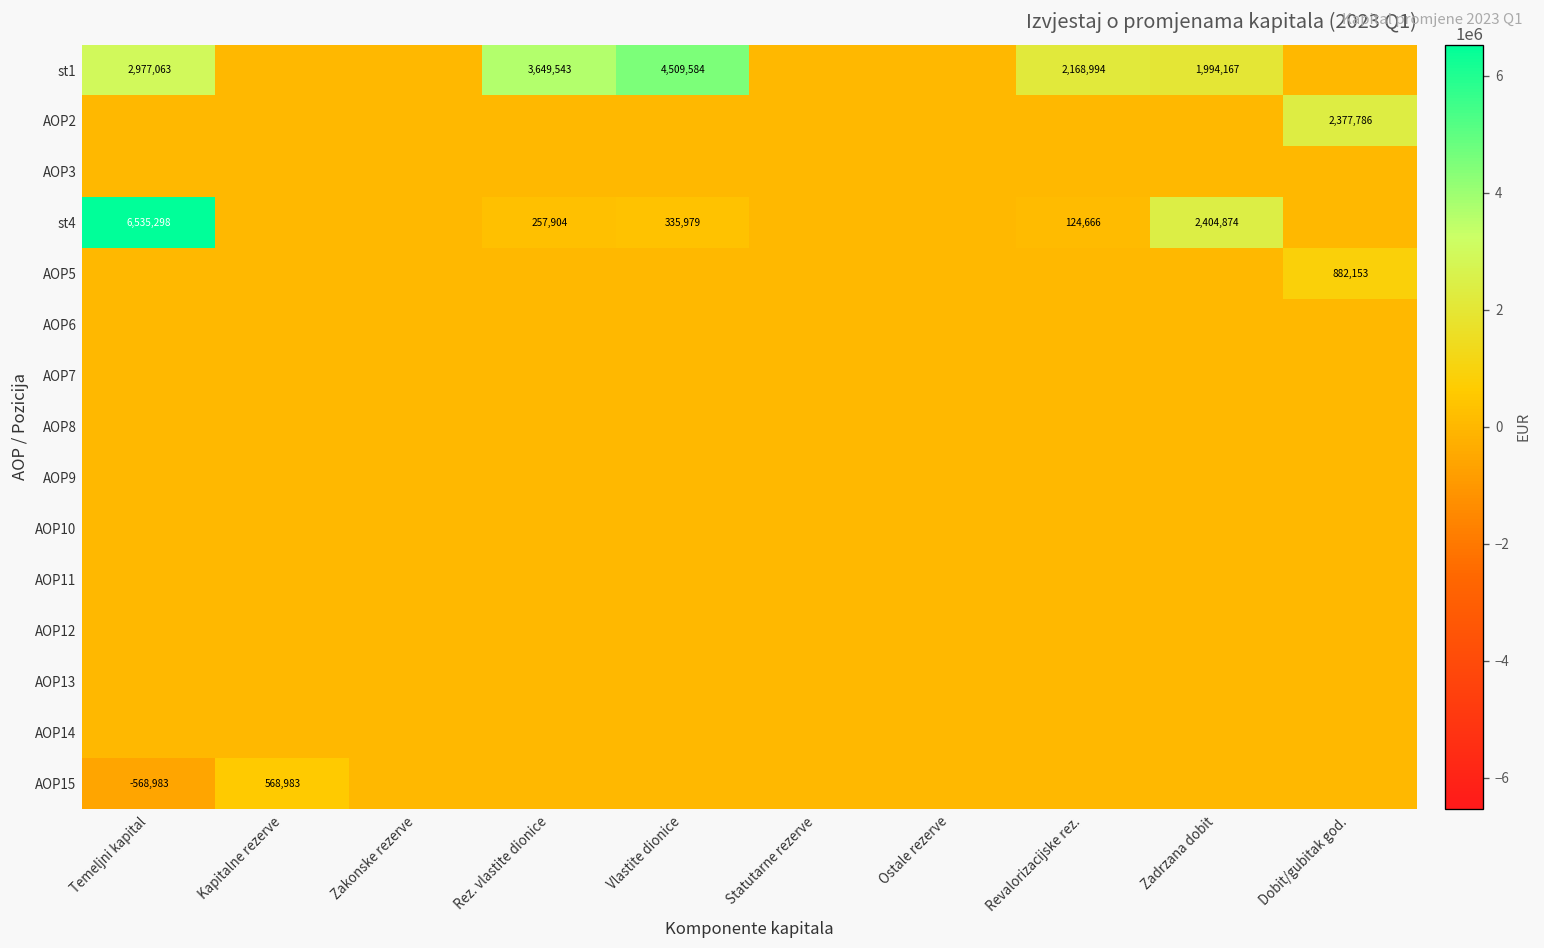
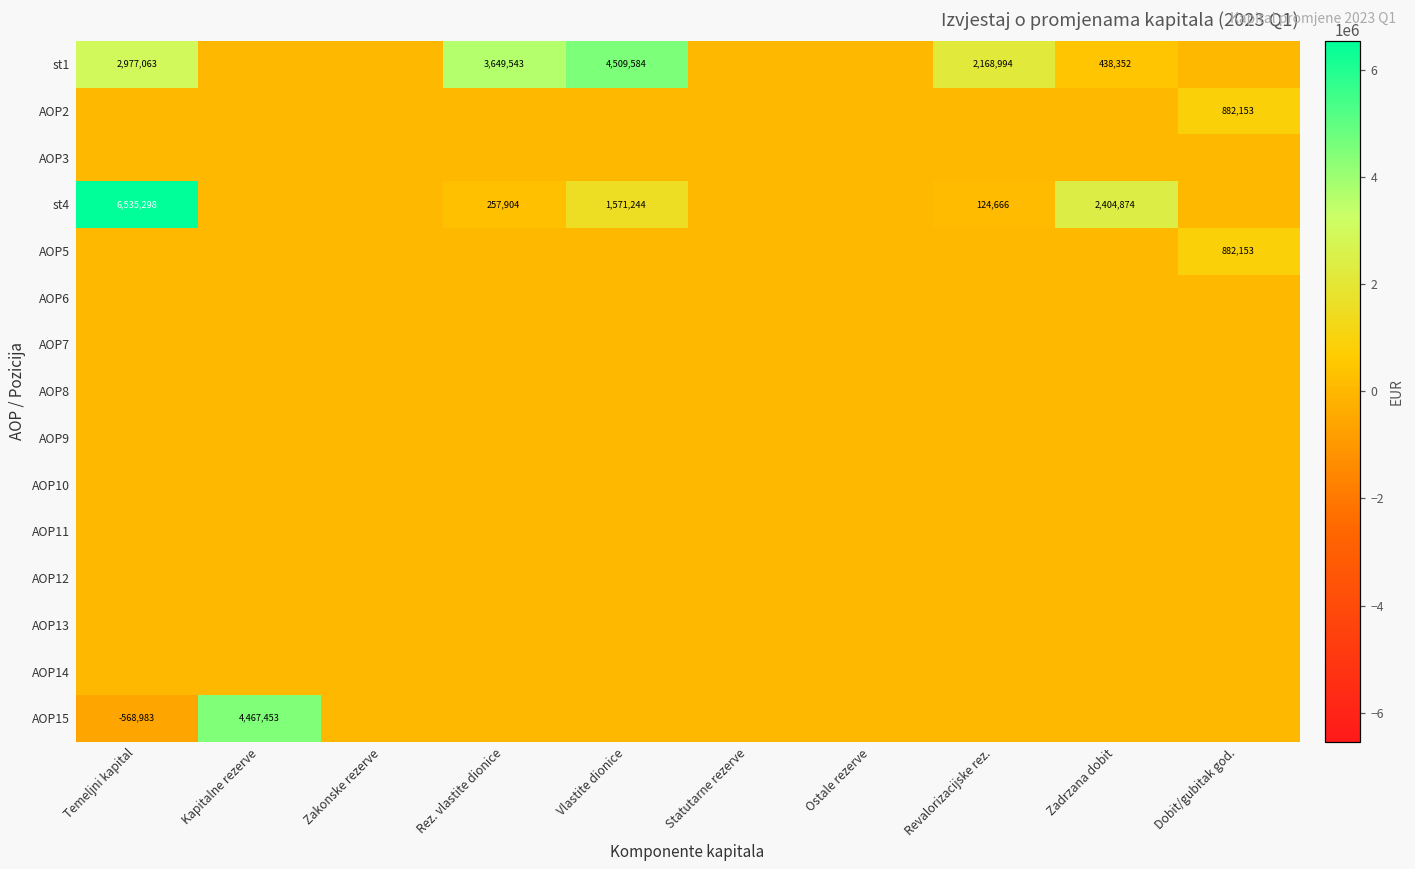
  {
    "st1": {
      "Temeljni kapital": "2,977,063",
      "Rez. vlastite dionice": "3,649,543",
      "Vlastite dionice": "4,509,584",
      "Revalorizacijske rez.": "2,168,994",
-     "Zadrzana dobit": "1,994,167"
+     "Zadrzana dobit": "438,352"
    },
    "AOP2": {
-     "Dobit/gubitak god.": "2,377,786"
+     "Dobit/gubitak god.": "882,153"
    },
    "st4": {
      "Temeljni kapital": "6,535,298",
      "Rez. vlastite dionice": "257,904",
-     "Vlastite dionice": "335,979",
+     "Vlastite dionice": "1,571,244",
      "Revalorizacijske rez.": "124,666",
      "Zadrzana dobit": "2,404,874"
    },
    "AOP5": {
      "Dobit/gubitak god.": "882,153"
    },
    "AOP15": {
      "Temeljni kapital": "-568,983",
-     "Kapitalne rezerve": "568,983"
+     "Kapitalne rezerve": "4,467,453"
    }
  }
